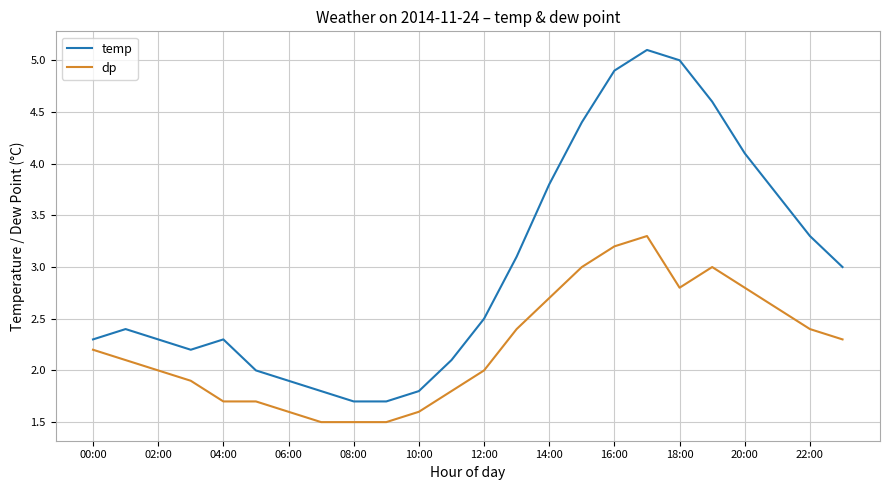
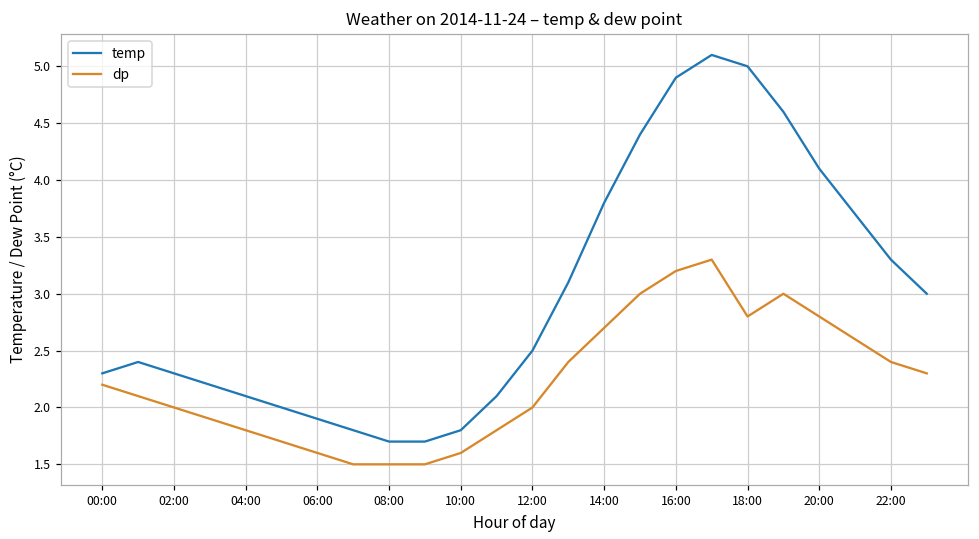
  {
    "temp": {
      "00:00": 2.3,
      "02:00": 2.3,
-     "04:00": 2.3,
+     "04:00": 2.1,
      "06:00": 1.9,
      "08:00": 1.7,
      "10:00": 1.8,
      "12:00": 2.5,
      "14:00": 3.8,
      "16:00": 4.9,
      "18:00": 5.0,
      "20:00": 4.1,
      "22:00": 3.3
    },
    "dp": {
      "00:00": 2.2,
      "02:00": 2.0,
-     "04:00": 1.7,
+     "04:00": 1.8,
      "06:00": 1.6,
      "08:00": 1.5,
      "10:00": 1.6,
      "12:00": 2.0,
      "14:00": 2.7,
      "16:00": 3.2,
      "18:00": 2.8,
      "20:00": 2.8,
      "22:00": 2.4
    }
  }
